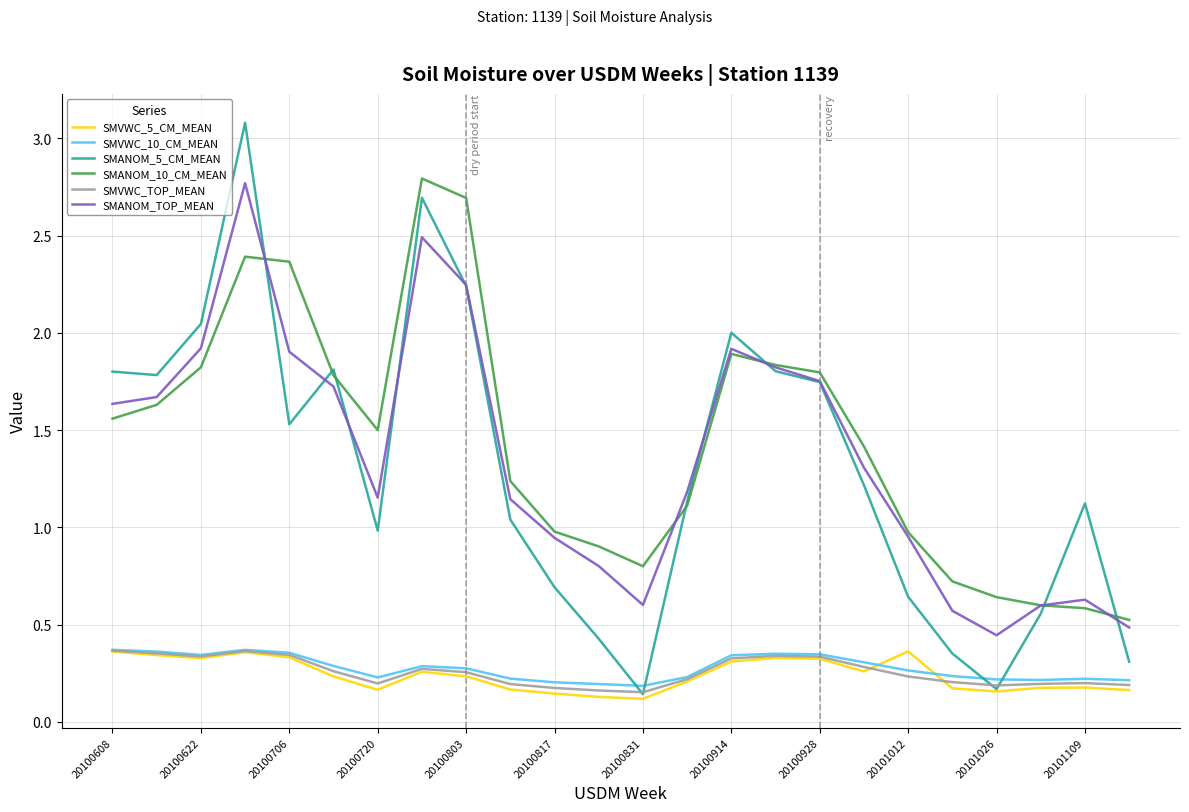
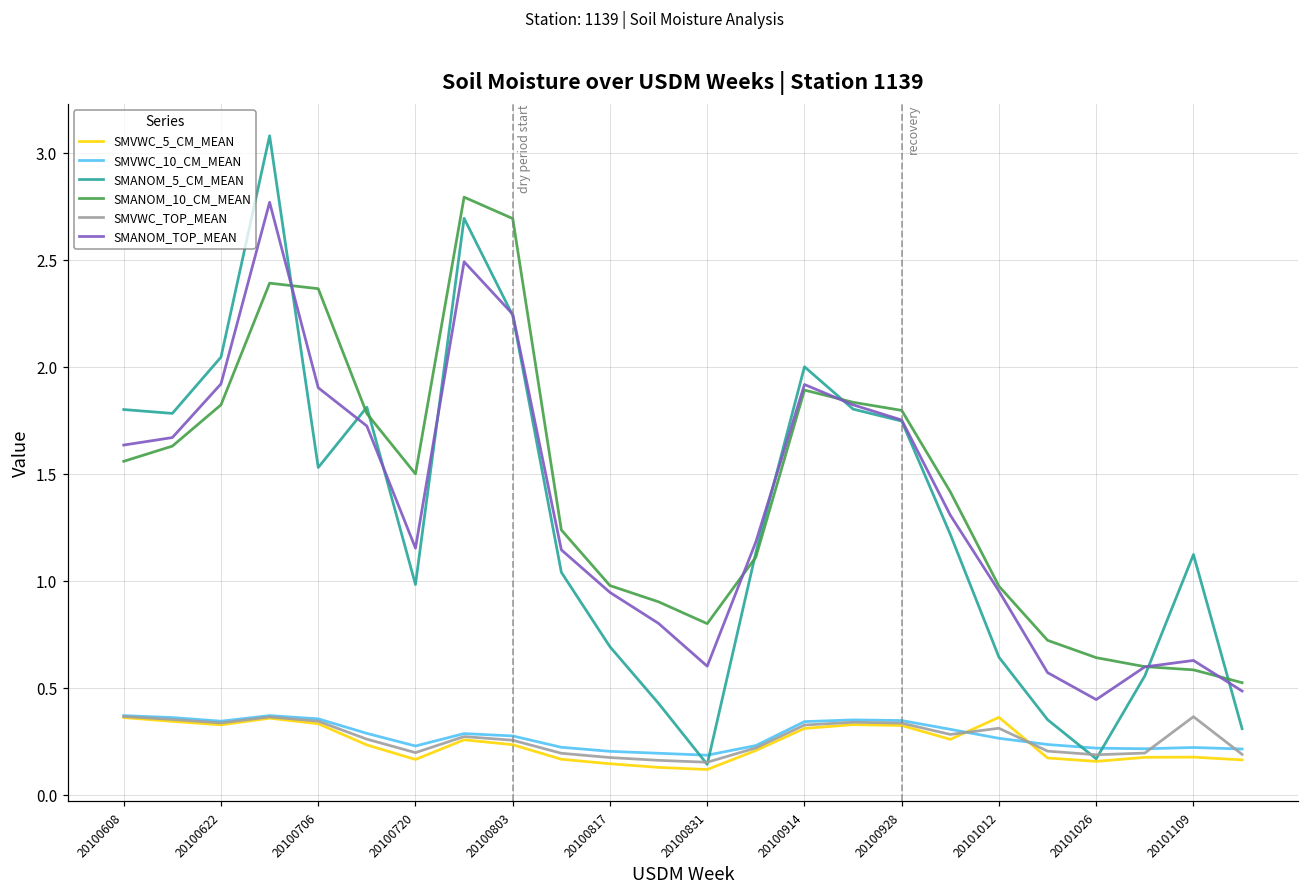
  {
    "SMVWC_5_CM_MEAN": {
      "20100720": 0.17,
      "20100803": 0.23,
      "20100817": 0.15,
      "20100831": 0.12,
      "20100914": 0.31,
      "20101012": 0.36,
      "20101109": 0.18
    },
    "SMVWC_10_CM_MEAN": {
      "20100720": 0.23,
      "20100803": 0.28,
      "20100817": 0.20,
      "20100831": 0.19,
      "20100914": 0.34,
      "20101012": 0.26,
      "20101026": 0.22,
      "20101109": 0.22
    },
    "SMANOM_5_CM_MEAN": {
      "20100608": 1.80,
      "20100622": 2.05,
      "20100706": 1.53,
      "20100720": 0.98,
      "20100817": 0.69,
      "20100914": 2.00,
      "20101012": 0.64,
      "20101109": 1.12
    },
    "SMANOM_10_CM_MEAN": {
      "20100608": 1.56,
      "20100622": 1.82,
      "20100706": 2.37,
      "20100720": 1.50,
      "20100803": 2.69,
      "20100817": 0.98,
      "20100831": 0.80,
      "20100914": 1.89,
      "20100928": 1.80,
      "20101012": 0.98,
      "20101026": 0.64,
      "20101109": 0.58
    },
    "SMVWC_TOP_MEAN": {
      "20100720": 0.20,
      "20100803": 0.26,
      "20100817": 0.17,
      "20100914": 0.33,
-     "20101012": 0.23,
+     "20101012": 0.31,
      "20101026": 0.19,
-     "20101109": 0.20
+     "20101109": 0.37
    },
    "SMANOM_TOP_MEAN": {
      "20100608": 1.64,
      "20100622": 1.92,
      "20100706": 1.90,
      "20100720": 1.15,
      "20100817": 0.95,
      "20100831": 0.60,
      "20100914": 1.92,
      "20101012": 0.95,
      "20101026": 0.45,
      "20101109": 0.63
    }
  }
